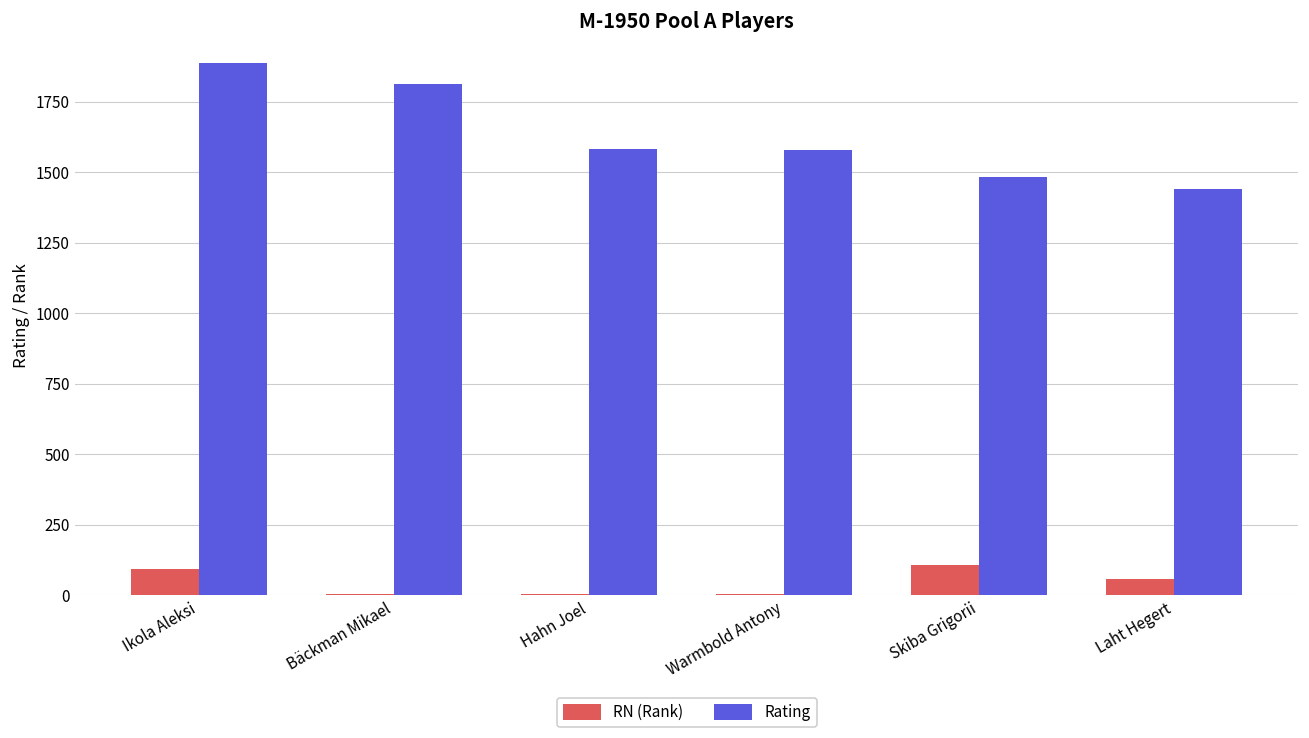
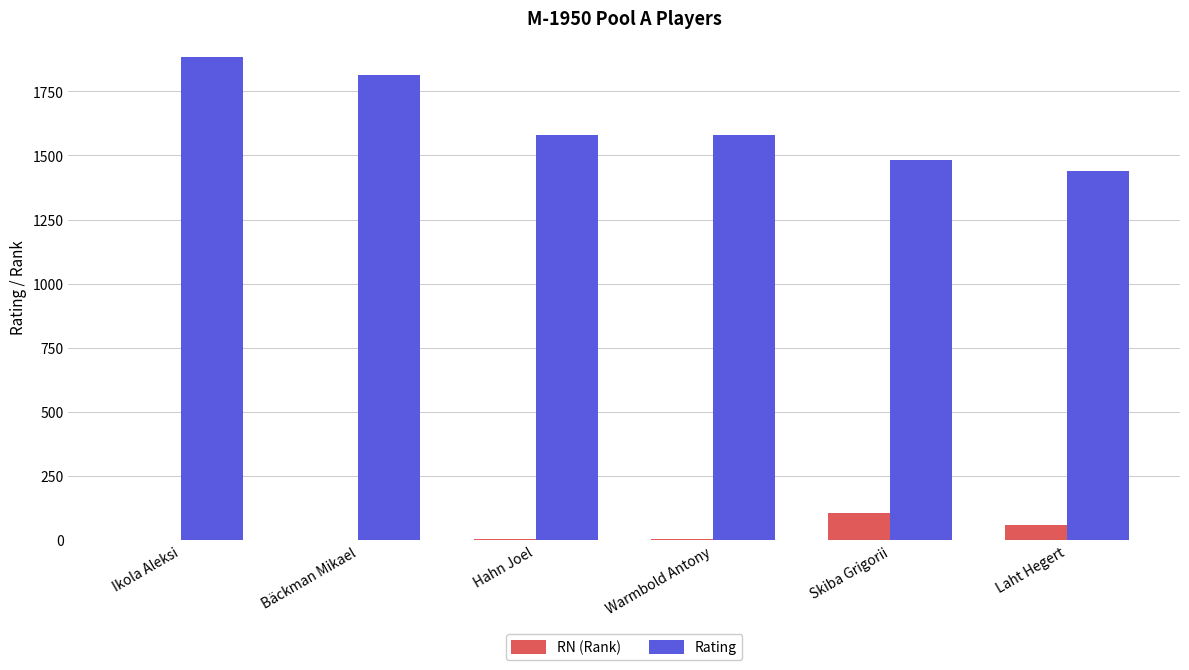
  {
    "RN (Rank)": {
-     "Ikola Aleksi": 90,
+     "Ikola Aleksi": 0,
      "Skiba Grigorii": 110,
      "Laht Hegert": 60
    },
    "Rating": {
      "Ikola Aleksi": 1890,
      "Bäckman Mikael": 1810,
      "Hahn Joel": 1580,
      "Warmbold Antony": 1580,
      "Skiba Grigorii": 1480,
      "Laht Hegert": 1440
    }
  }
